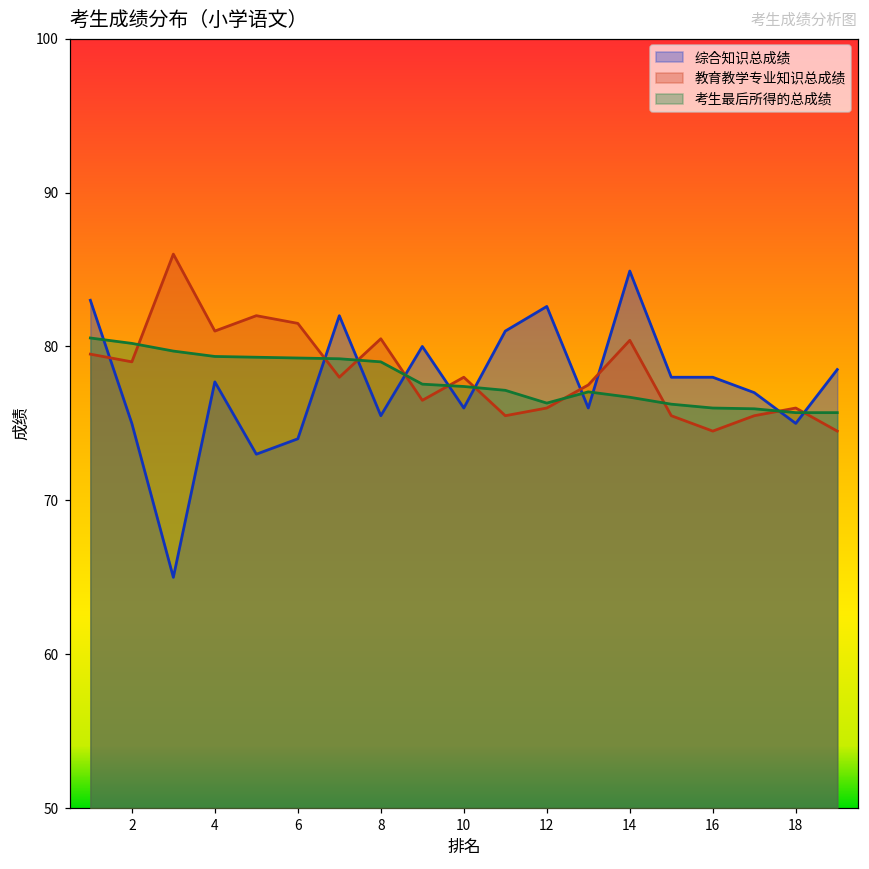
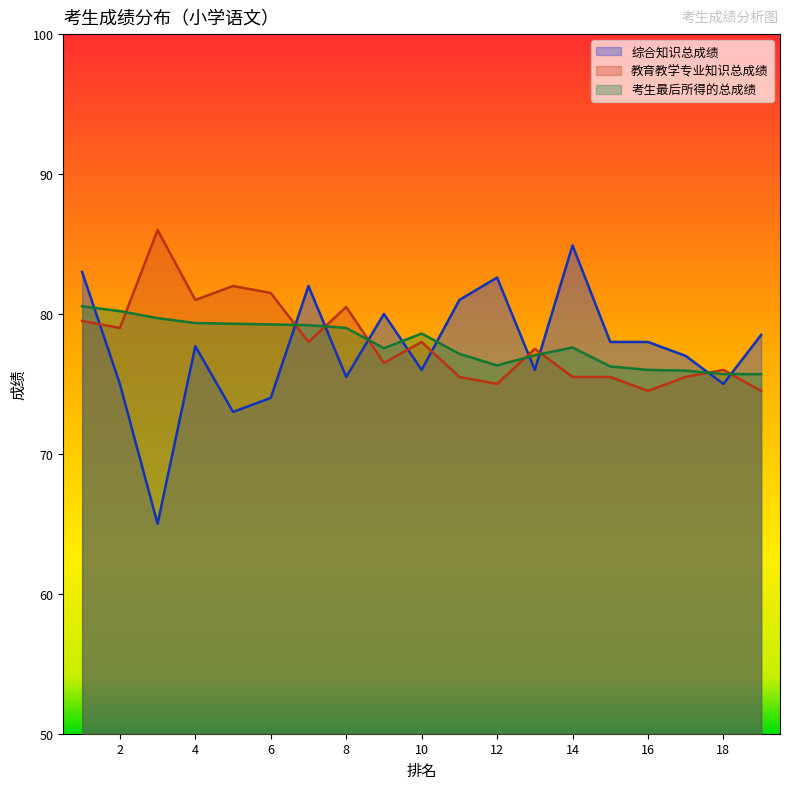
  {
    "综合知识总成绩": {
      "2": 75.0,
      "4": 77.7,
      "6": 74.0,
      "8": 75.5,
      "10": 76.0,
      "12": 82.6,
      "14": 84.9,
      "16": 78.0,
      "18": 75.0
    },
    "教育教学专业知识总成绩": {
      "2": 79.0,
      "4": 81.0,
      "6": 81.5,
      "8": 80.5,
      "10": 78.0,
-     "12": 76,
-     "14": 80.4,
+     "12": 75,
+     "14": 75.5,
      "16": 74.5,
      "18": 76.0
    },
    "考生最后所得的总成绩": {
      "2": 80.2,
      "4": 79.4,
      "6": 79.3,
      "8": 79.0,
-     "10": 77.4,
+     "10": 78.6,
      "12": 76.3,
-     "14": 76.7,
+     "14": 77.6,
      "16": 76.0,
      "18": 75.7
    }
  }
